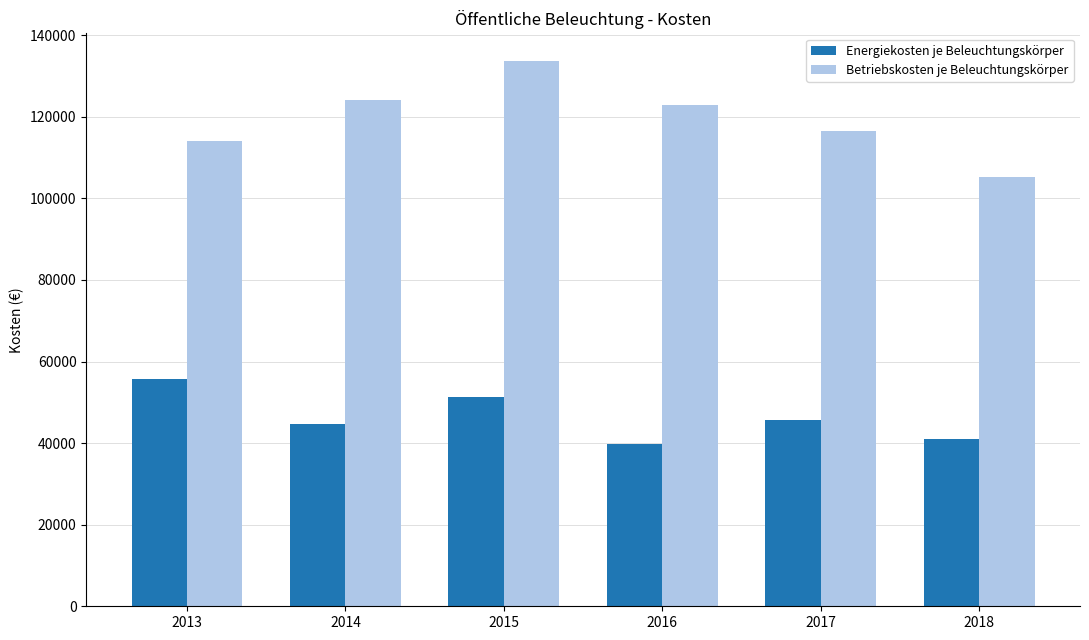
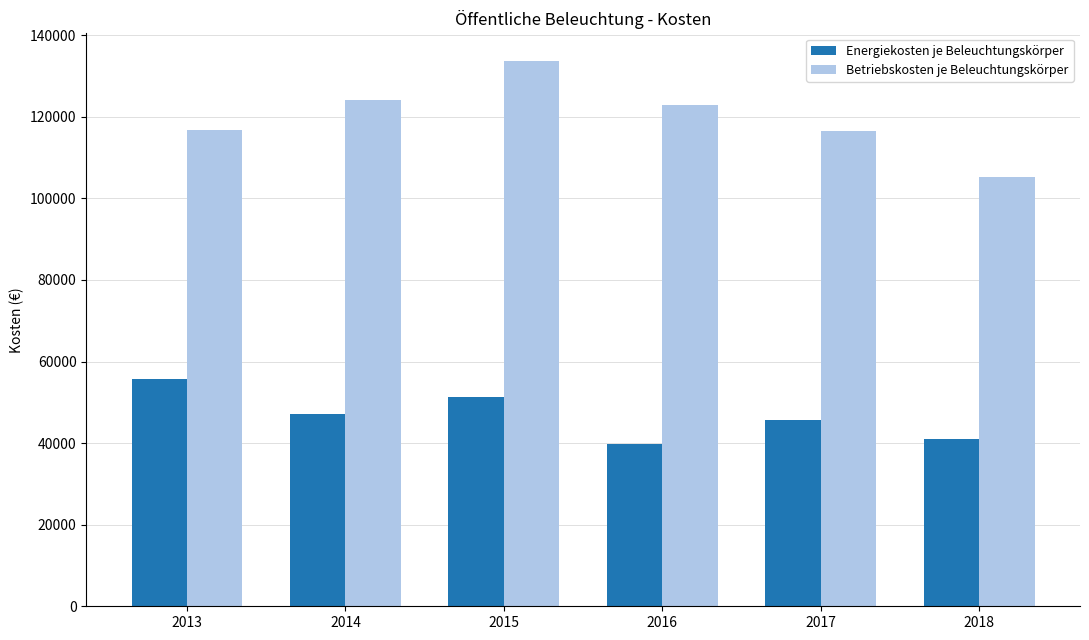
  {
    "Energiekosten je Beleuchtungskörper": {
      "2013": 56000,
-     "2014": 45000,
+     "2014": 47000,
      "2015": 51000,
      "2016": 40000,
      "2017": 46000,
      "2018": 41000
    },
    "Betriebskosten je Beleuchtungskörper": {
-     "2013": 114000,
+     "2013": 117000,
      "2014": 124000,
      "2015": 134000,
      "2016": 123000,
      "2017": 117000,
      "2018": 105000
    }
  }
